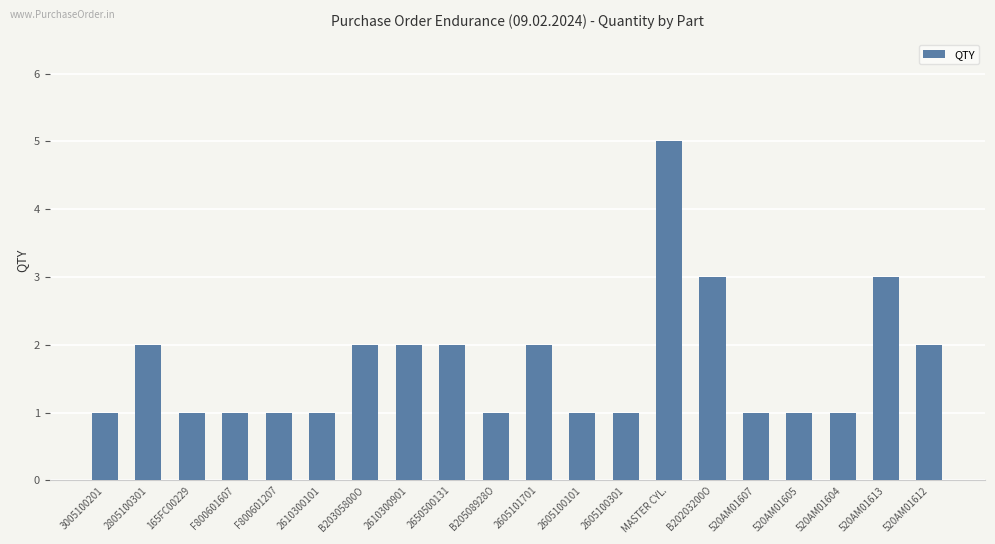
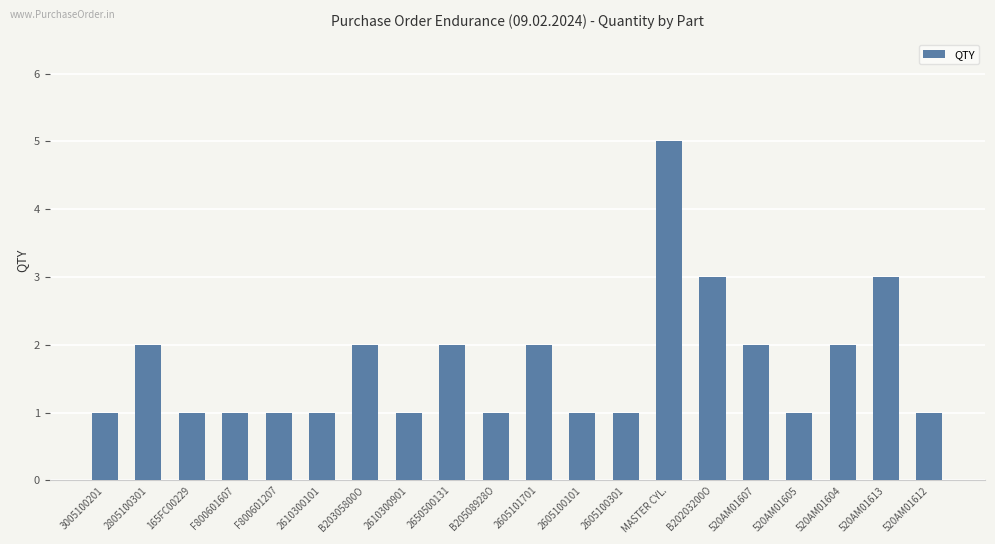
  {
    "3005100201": 1,
    "2805100301": 2,
    "165FC00229": 1,
    "F800601607": 1,
    "F800601207": 1,
    "2610300101": 1,
    "B20305800O": 2,
-   "2610300901": 2,
+   "2610300901": 1,
    "2650500131": 2,
    "B20508928O": 1,
    "2605101701": 2,
    "2605100101": 1,
    "2605100301": 1,
    "MASTER CYL.": 5,
    "B20203200O": 3,
-   "520AM01607": 1,
+   "520AM01607": 2,
    "520AM01605": 1,
-   "520AM01604": 1,
+   "520AM01604": 2,
    "520AM01613": 3,
-   "520AM01612": 2
+   "520AM01612": 1
  }
